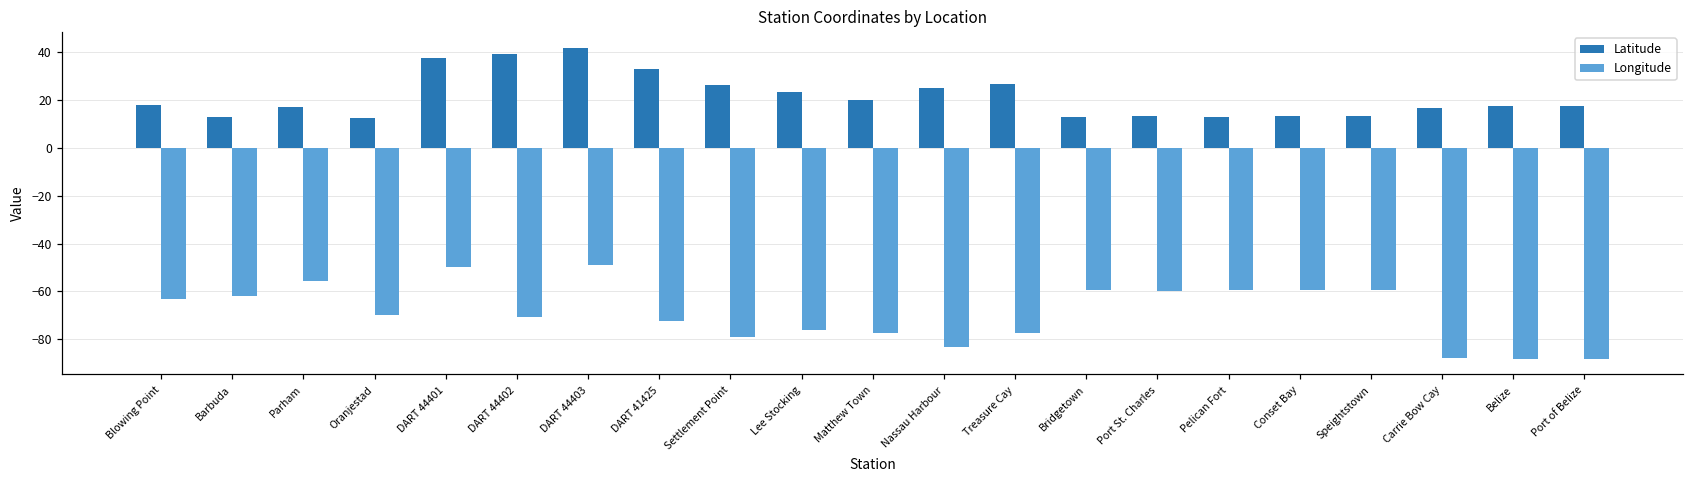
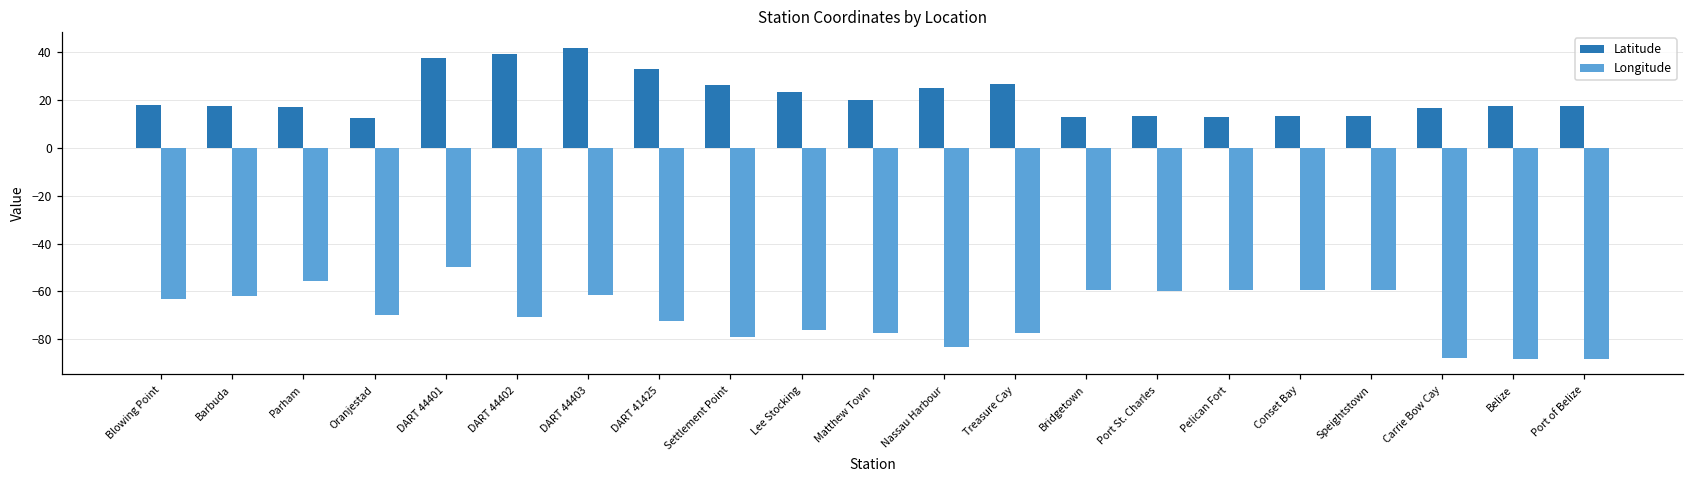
  {
    "Latitude": {
      "Blowing Point": 18,
-     "Barbuda": 13,
+     "Barbuda": 18,
      "Parham": 17,
      "Oranjestad": 13,
      "DART 44401": 38,
      "DART 44402": 39,
      "DART 44403": 42,
      "DART 41425": 33,
      "Settlement Point": 26,
      "Lee Stocking": 23,
      "Matthew Town": 20,
      "Nassau Harbour": 25,
      "Treasure Cay": 27,
      "Bridgetown": 13,
      "Port St. Charles": 13,
      "Pelican Fort": 13,
      "Conset Bay": 13,
      "Speightstown": 13,
      "Carrie Bow Cay": 17,
      "Belize": 18,
      "Port of Belize": 17
    },
    "Longitude": {
      "Blowing Point": -63,
      "Barbuda": -62,
      "Parham": -56,
      "Oranjestad": -70,
      "DART 44401": -50,
      "DART 44402": -71,
-     "DART 44403": -49,
+     "DART 44403": -62,
      "DART 41425": -72,
      "Settlement Point": -79,
      "Lee Stocking": -76,
      "Matthew Town": -77,
      "Nassau Harbour": -83,
      "Treasure Cay": -77,
      "Bridgetown": -60,
      "Port St. Charles": -60,
      "Pelican Fort": -60,
      "Conset Bay": -60,
      "Speightstown": -60,
      "Carrie Bow Cay": -88,
      "Belize": -88,
      "Port of Belize": -88
    }
  }
